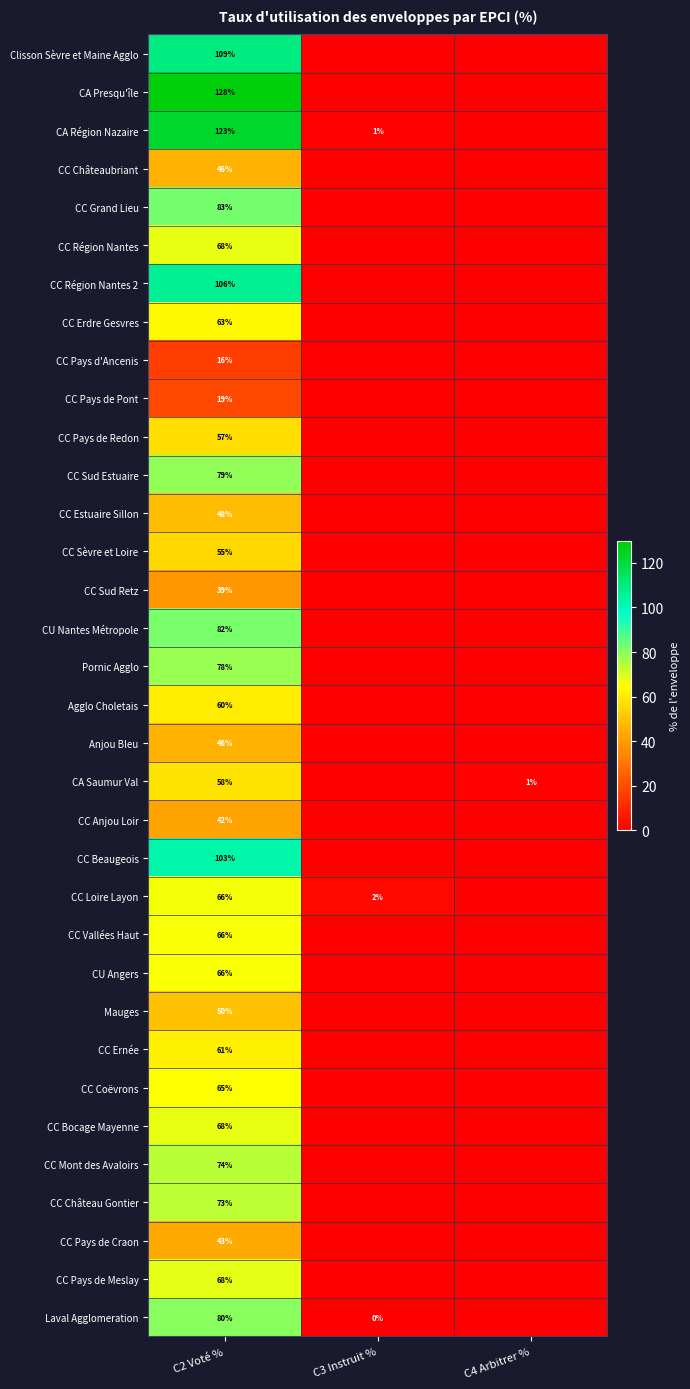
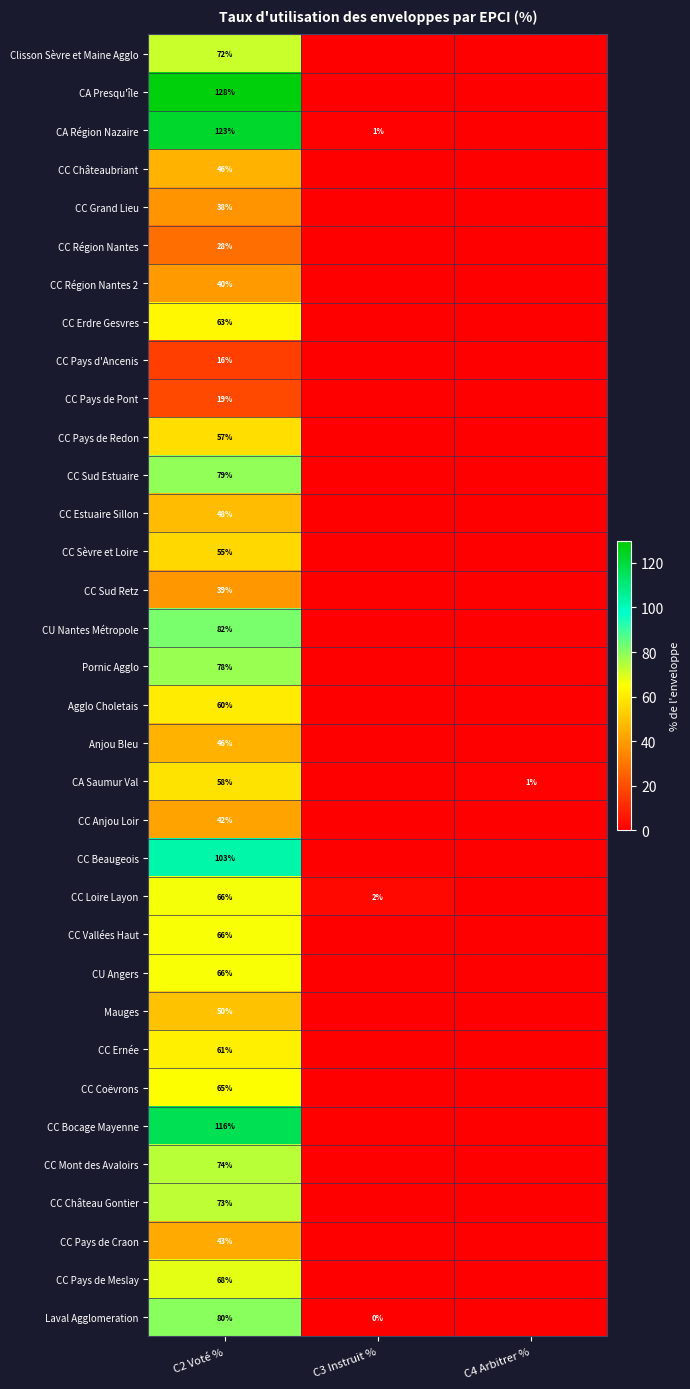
  {
    "Clisson Sèvre et Maine Agglo": {
-     "C2 Voté %": "109%"
+     "C2 Voté %": "72%"
    },
    "CA Presqu'île": {
      "C2 Voté %": "128%"
    },
    "CA Région Nazaire": {
      "C2 Voté %": "123%",
      "C3 Instruit %": "1%"
    },
    "CC Châteaubriant": {
      "C2 Voté %": "46%"
    },
    "CC Grand Lieu": {
-     "C2 Voté %": "83%"
+     "C2 Voté %": "38%"
    },
    "CC Région Nantes": {
-     "C2 Voté %": "68%"
+     "C2 Voté %": "28%"
    },
    "CC Région Nantes 2": {
-     "C2 Voté %": "106%"
+     "C2 Voté %": "40%"
    },
    "CC Erdre Gesvres": {
      "C2 Voté %": "63%"
    },
    "CC Pays d'Ancenis": {
      "C2 Voté %": "16%"
    },
    "CC Pays de Pont": {
      "C2 Voté %": "19%"
    },
    "CC Pays de Redon": {
      "C2 Voté %": "57%"
    },
    "CC Sud Estuaire": {
      "C2 Voté %": "79%"
    },
    "CC Estuaire Sillon": {
      "C2 Voté %": "48%"
    },
    "CC Sèvre et Loire": {
      "C2 Voté %": "55%"
    },
    "CC Sud Retz": {
      "C2 Voté %": "39%"
    },
    "CU Nantes Métropole": {
      "C2 Voté %": "82%"
    },
    "Pornic Agglo": {
      "C2 Voté %": "78%"
    },
    "Agglo Choletais": {
      "C2 Voté %": "60%"
    },
    "Anjou Bleu": {
      "C2 Voté %": "46%"
    },
    "CA Saumur Val": {
      "C2 Voté %": "58%",
      "C4 Arbitrer %": "1%"
    },
    "CC Anjou Loir": {
      "C2 Voté %": "42%"
    },
    "CC Beaugeois": {
      "C2 Voté %": "103%"
    },
    "CC Loire Layon": {
      "C2 Voté %": "66%",
      "C3 Instruit %": "2%"
    },
    "CC Vallées Haut": {
      "C2 Voté %": "66%"
    },
    "CU Angers": {
      "C2 Voté %": "66%"
    },
    "Mauges": {
      "C2 Voté %": "50%"
    },
    "CC Ernée": {
      "C2 Voté %": "61%"
    },
    "CC Coëvrons": {
      "C2 Voté %": "65%"
    },
    "CC Bocage Mayenne": {
-     "C2 Voté %": "68%"
+     "C2 Voté %": "116%"
    },
    "CC Mont des Avaloirs": {
      "C2 Voté %": "74%"
    },
    "CC Château Gontier": {
      "C2 Voté %": "73%"
    },
    "CC Pays de Craon": {
      "C2 Voté %": "43%"
    },
    "CC Pays de Meslay": {
      "C2 Voté %": "68%"
    },
    "Laval Agglomeration": {
      "C2 Voté %": "80%",
      "C3 Instruit %": "0%"
    }
  }
